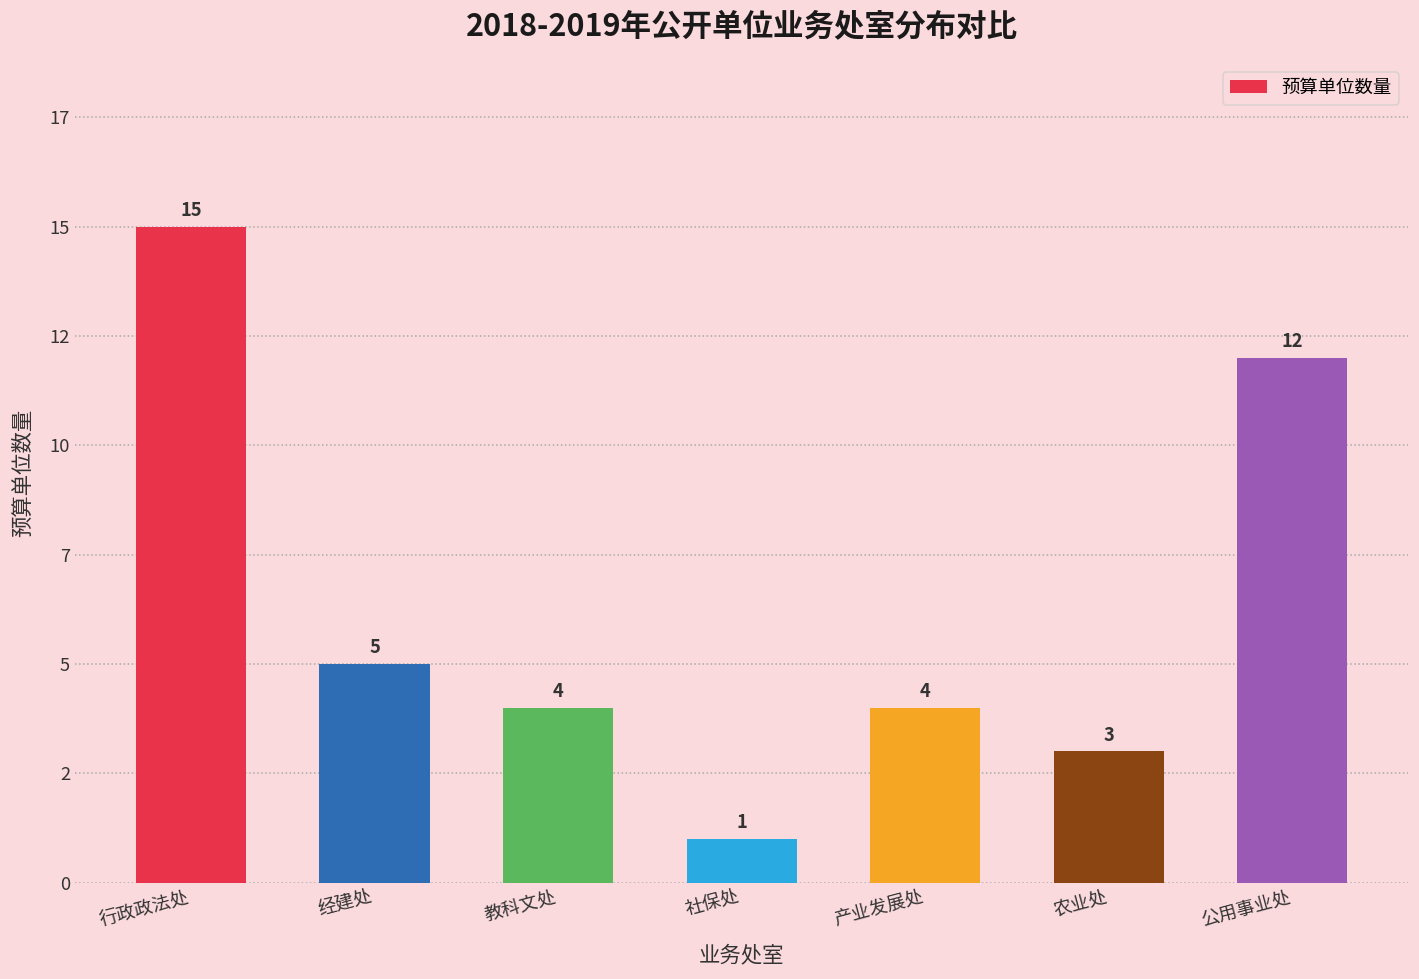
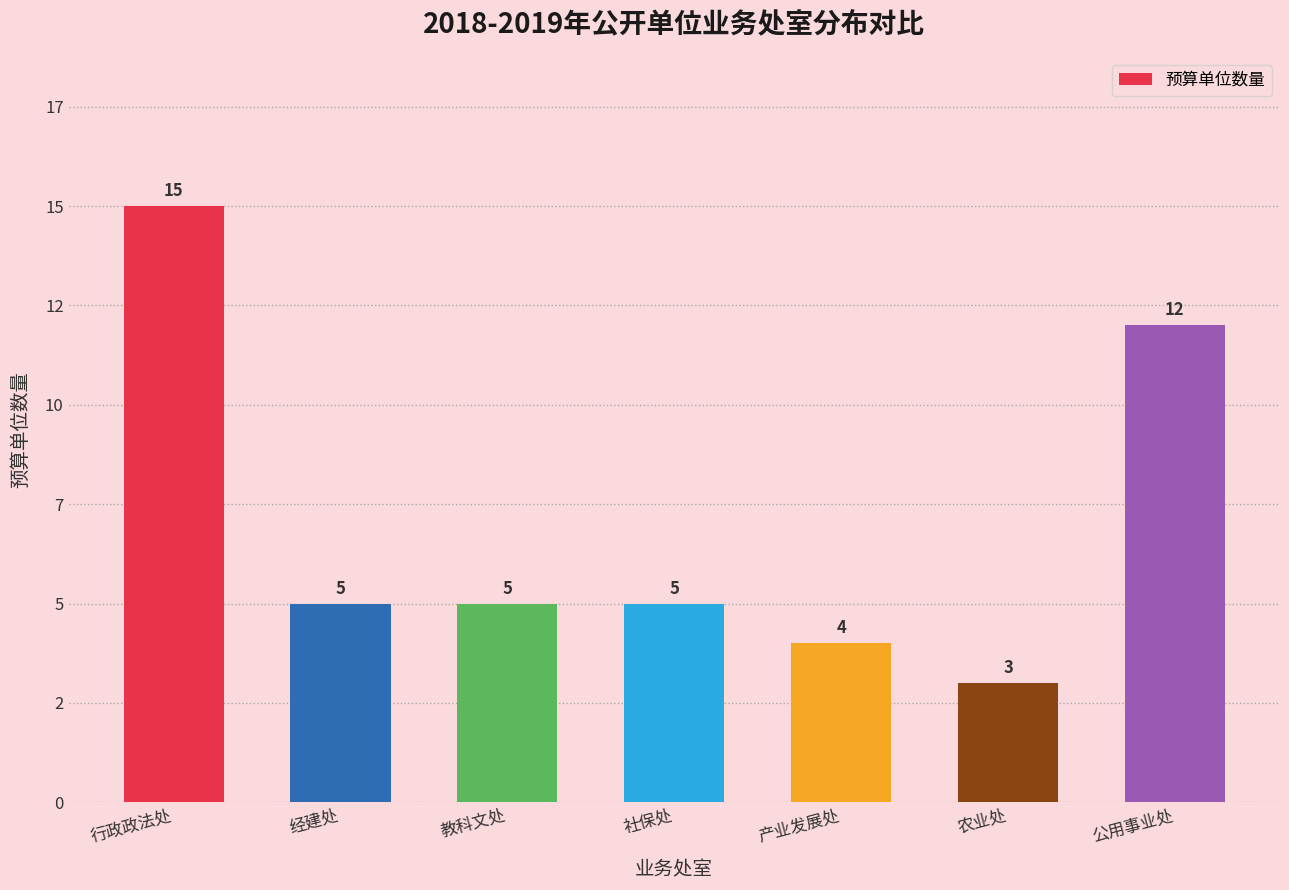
  {
    "行政政法处": 15,
    "经建处": 5,
-   "教科文处": 4,
-   "社保处": 1,
+   "教科文处": 5,
+   "社保处": 5,
    "产业发展处": 4,
    "农业处": 3,
    "公用事业处": 12
  }
